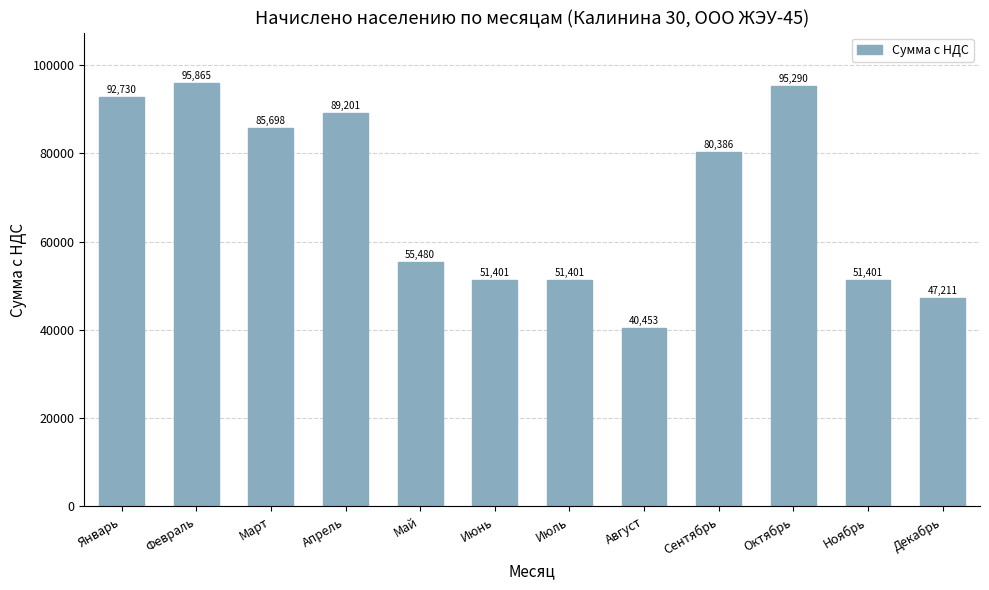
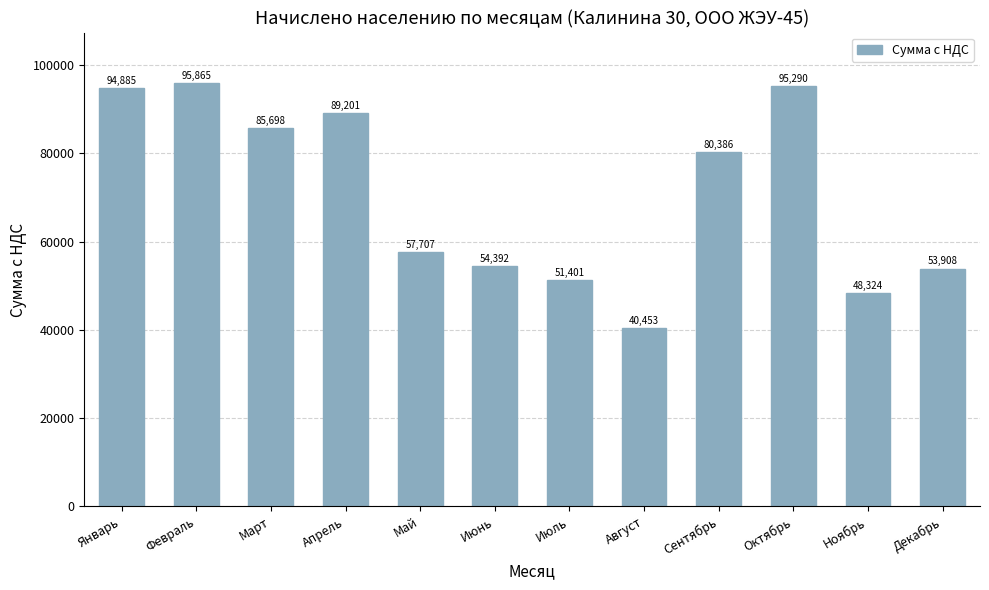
  {
-   "Январь": "92,730",
+   "Январь": "94,885",
    "Февраль": "95,865",
    "Март": "85,698",
    "Апрель": "89,201",
-   "Май": "55,480",
-   "Июнь": "51,401",
+   "Май": "57,707",
+   "Июнь": "54,392",
    "Июль": "51,401",
    "Август": "40,453",
    "Сентябрь": "80,386",
    "Октябрь": "95,290",
-   "Ноябрь": "51,401",
-   "Декабрь": "47,211"
+   "Ноябрь": "48,324",
+   "Декабрь": "53,908"
  }
